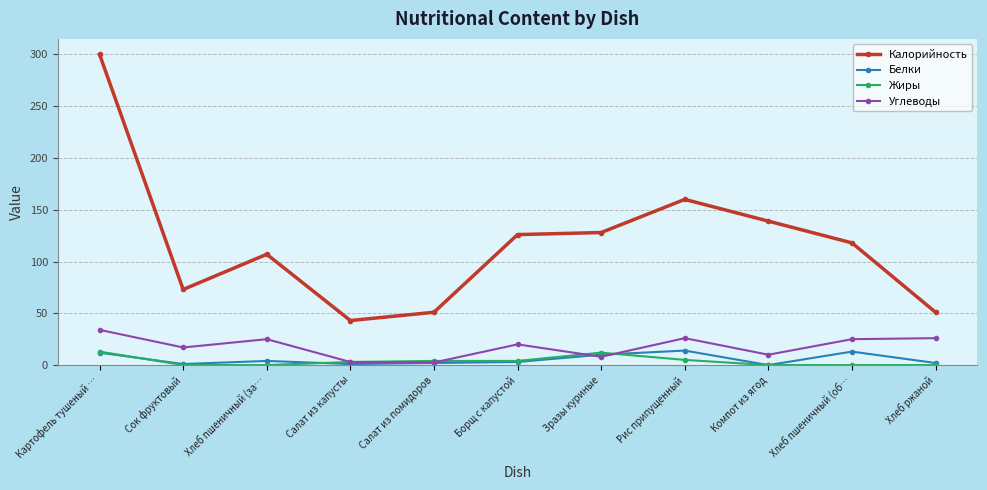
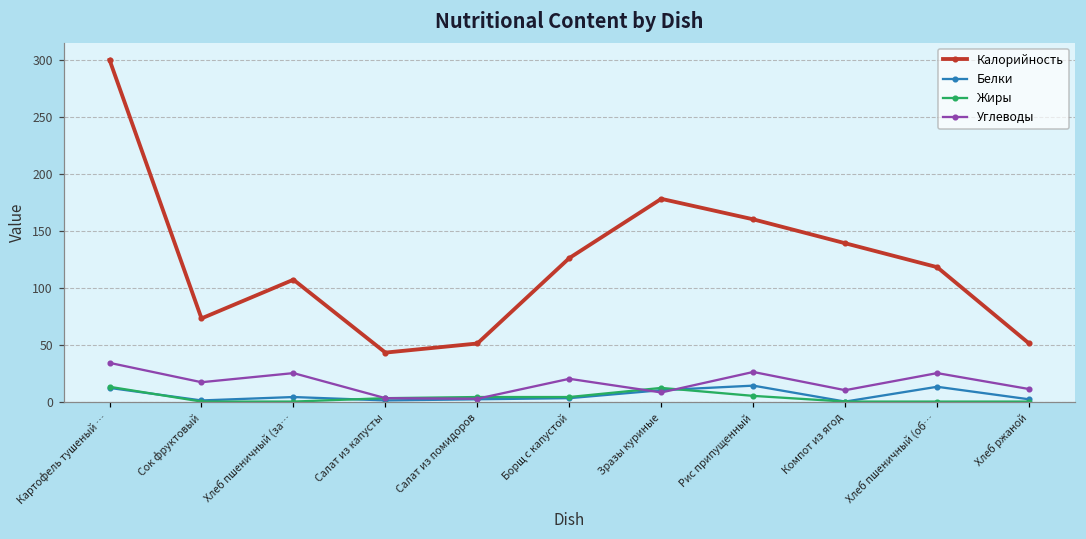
  {
    "Калорийность": {
      "Картофель тушеный …": 300,
      "Сок фруктовый": 73,
      "Хлеб пшеничный (за…": 107,
      "Салат из капусты": 43,
      "Салат из помидоров": 51,
      "Борщ с капустой": 126,
-     "Зразы куриные": 128,
+     "Зразы куриные": 178,
      "Рис припущенный": 160,
      "Компот из ягод": 139,
      "Хлеб пшеничный (об…": 118,
      "Хлеб ржаной": 51
    },
    "Белки": {
      "Хлеб пшеничный (за…": 4,
      "Рис припущенный": 14,
      "Хлеб пшеничный (об…": 13
    },
    "Жиры": {
      "Хлеб пшеничный (за…": 0,
      "Рис припущенный": 5,
      "Хлеб пшеничный (об…": 0
    },
    "Углеводы": {
      "Картофель тушеный …": 34,
      "Сок фруктовый": 17,
      "Хлеб пшеничный (за…": 25,
      "Борщ с капустой": 20,
      "Рис припущенный": 26,
      "Компот из ягод": 10,
      "Хлеб пшеничный (об…": 25,
-     "Хлеб ржаной": 26
+     "Хлеб ржаной": 11
    }
  }
